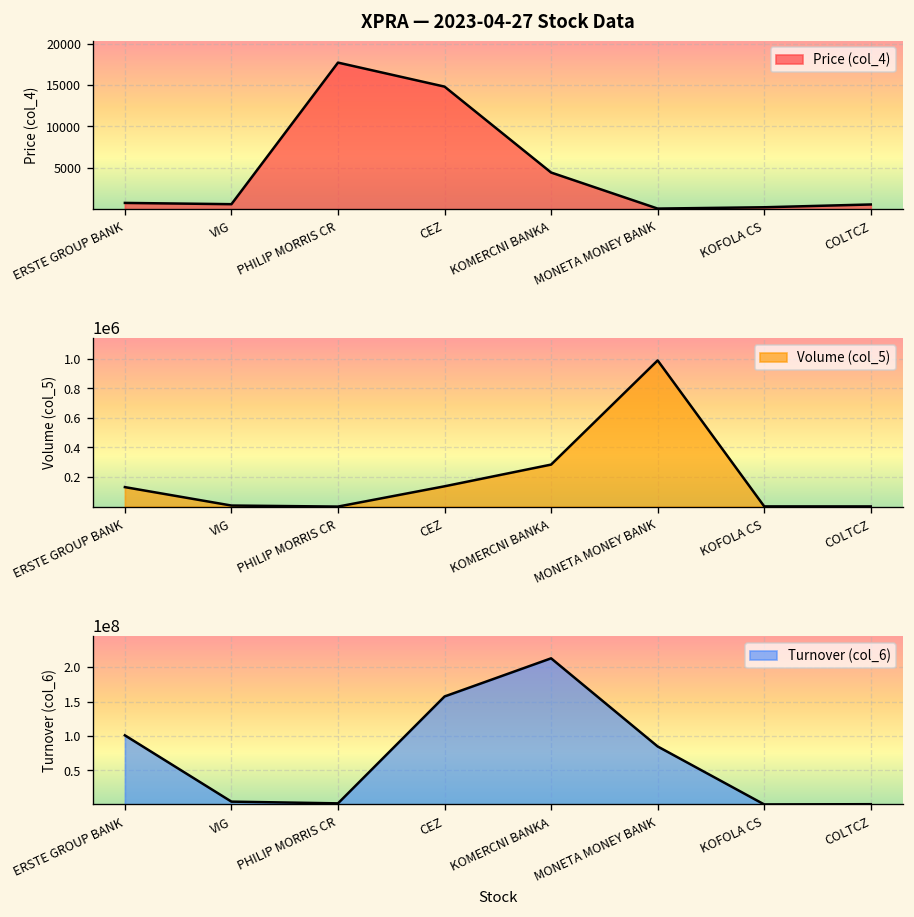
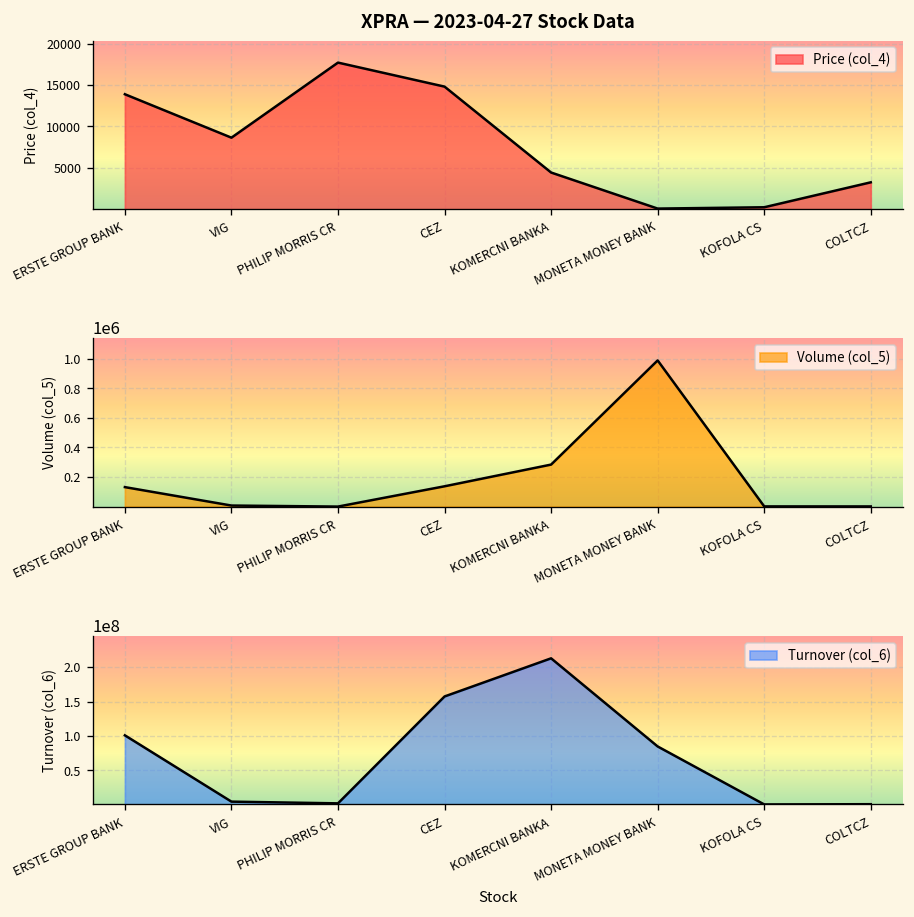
  {
    "XPRA — 2023-04-27 Stock Data": {
-     "ERSTE GROUP BANK": 1000,
-     "VIG": 1000,
+     "ERSTE GROUP BANK": 14000,
+     "VIG": 9000,
      "PHILIP MORRIS CR": 18000,
      "CEZ": 15000,
      "KOMERCNI BANKA": 4000,
      "MONETA MONEY BANK": 0,
      "KOFOLA CS": 0,
-     "COLTCZ": 1000
+     "COLTCZ": 3000
    }
  }
